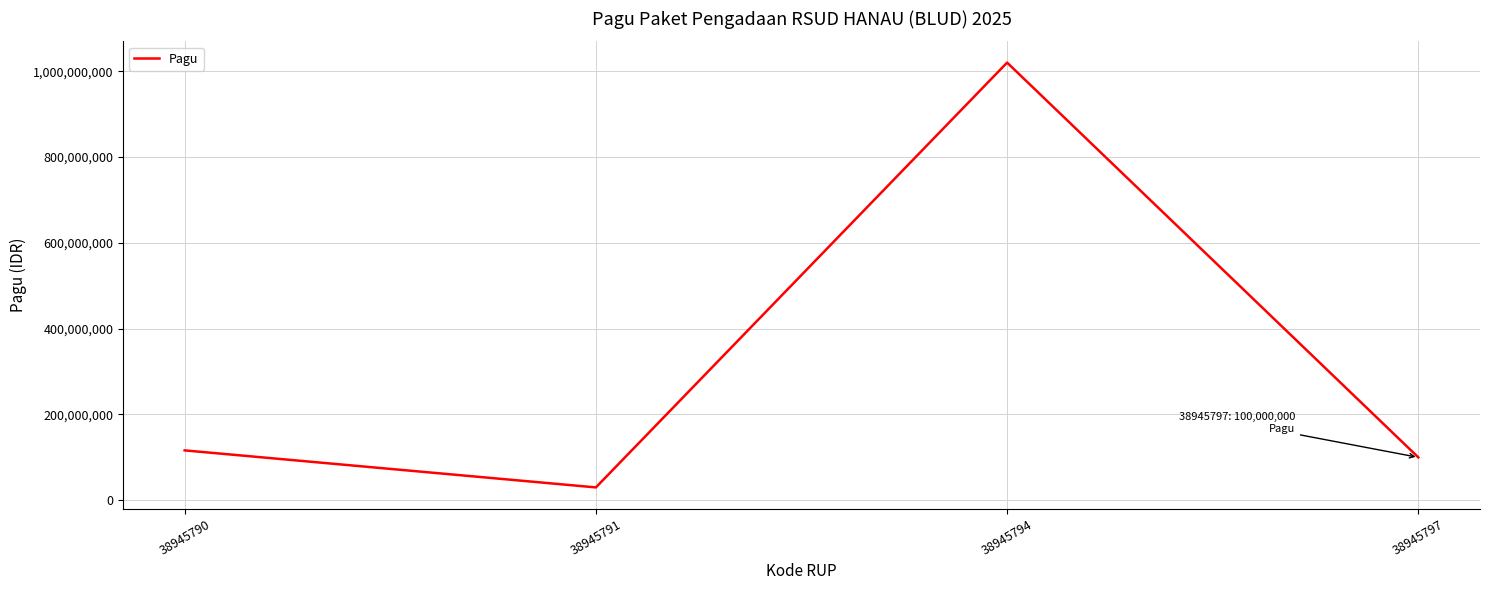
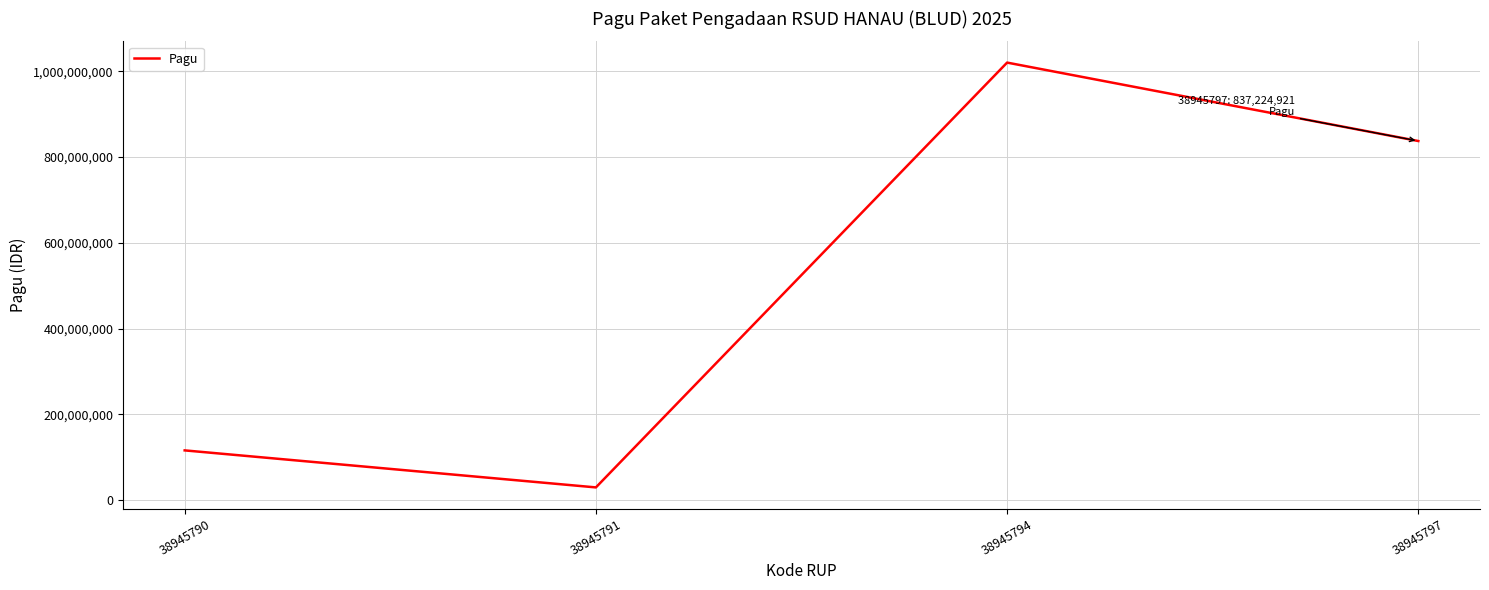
  {
-   "38945797": "100,000,000"
+   "38945797": "837,224,921"
  }
